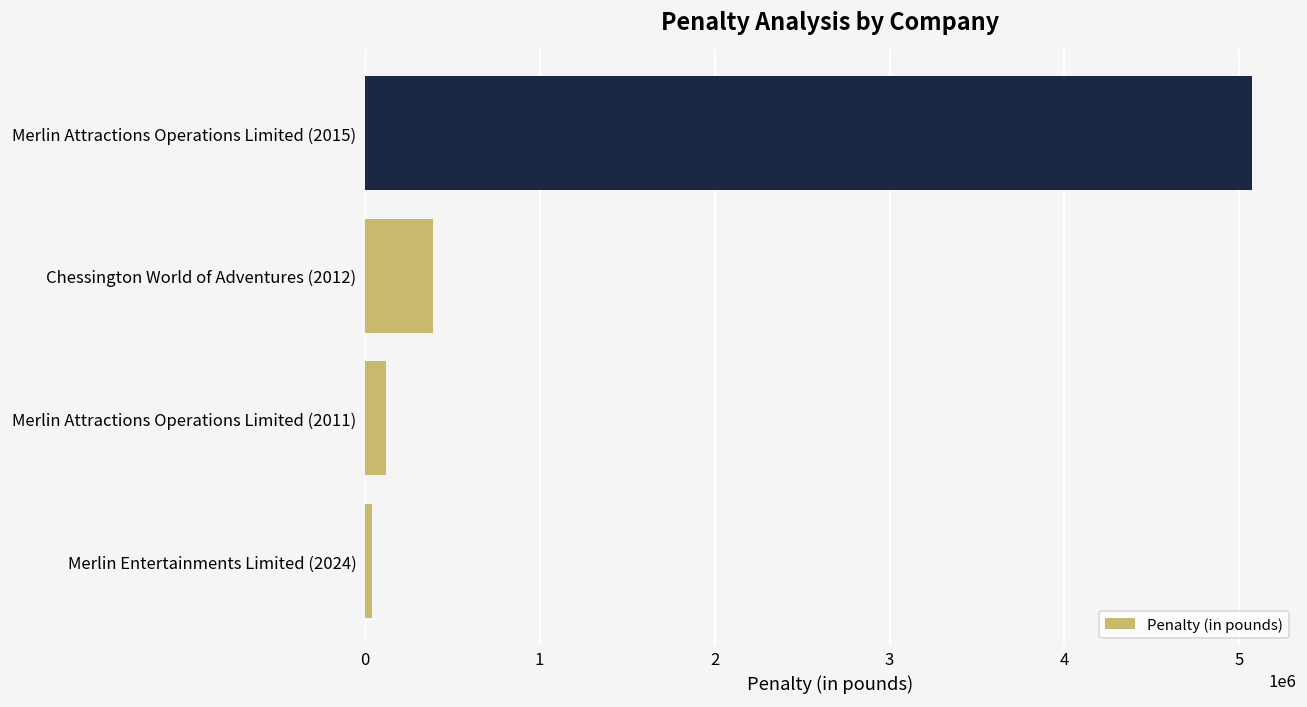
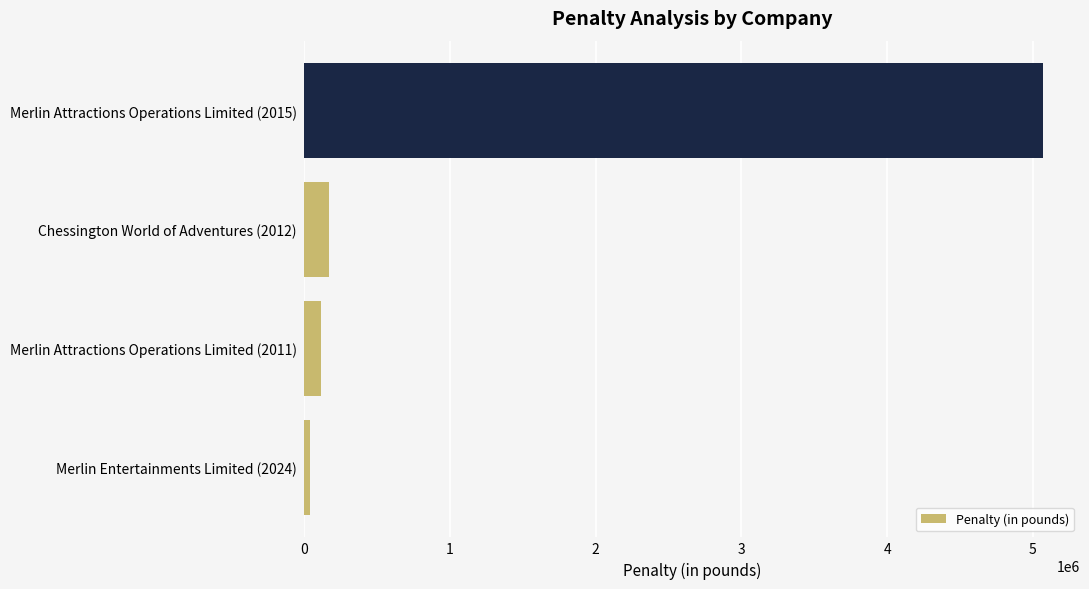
  {
    "Merlin Attractions Operations Limited (2015)": 5070000,
-   "Chessington World of Adventures (2012)": 390000,
+   "Chessington World of Adventures (2012)": 170000,
    "Merlin Attractions Operations Limited (2011)": 120000,
    "Merlin Entertainments Limited (2024)": 40000
  }
